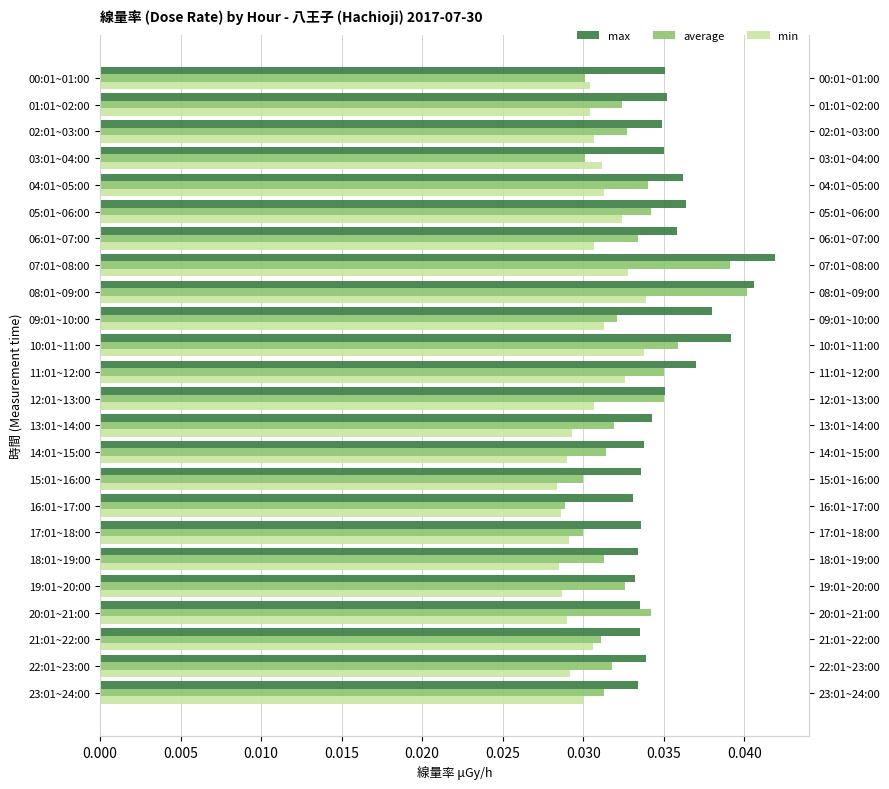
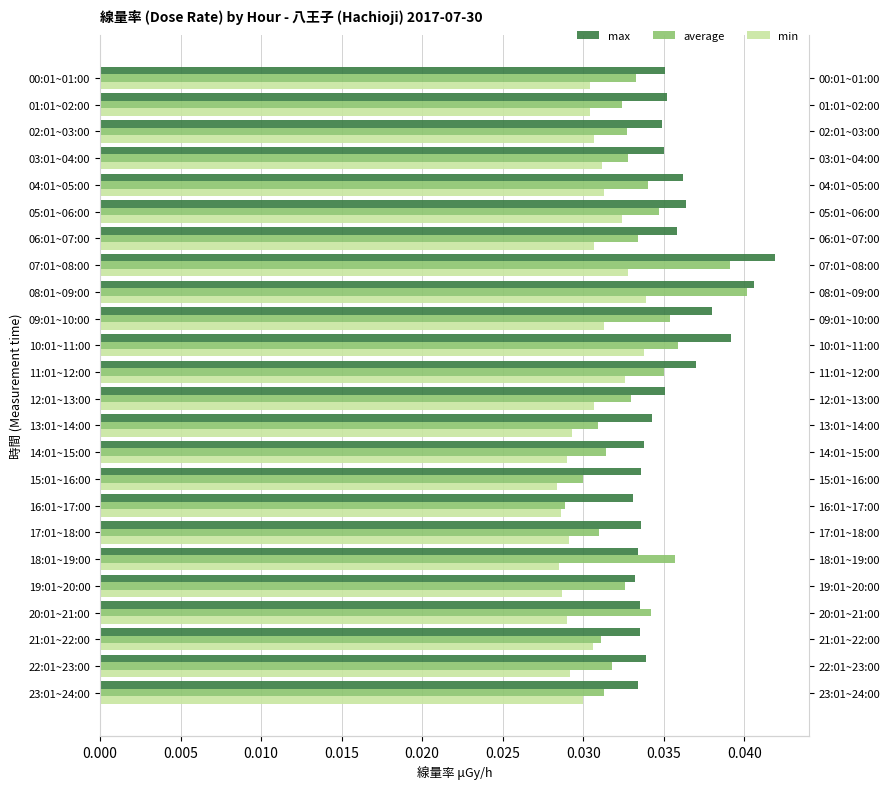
  {
    "average": {
-     "00:01~01:00": 0.0301,
+     "00:01~01:00": 0.0333,
      "01:01~02:00": 0.0324,
      "02:01~03:00": 0.0327,
-     "03:01~04:00": 0.0301,
+     "03:01~04:00": 0.0328,
      "04:01~05:00": 0.0340,
-     "05:01~06:00": 0.0342,
+     "05:01~06:00": 0.0347,
      "06:01~07:00": 0.0334,
      "07:01~08:00": 0.0391,
      "08:01~09:00": 0.0402,
-     "09:01~10:00": 0.0321,
+     "09:01~10:00": 0.0354,
      "10:01~11:00": 0.0359,
      "11:01~12:00": 0.0350,
-     "12:01~13:00": 0.035,
-     "13:01~14:00": 0.0319,
+     "12:01~13:00": 0.033,
+     "13:01~14:00": 0.0309,
      "14:01~15:00": 0.0314,
      "15:01~16:00": 0.0300,
      "16:01~17:00": 0.0289,
-     "17:01~18:00": 0.030,
-     "18:01~19:00": 0.0313,
+     "17:01~18:00": 0.031,
+     "18:01~19:00": 0.0357,
      "19:01~20:00": 0.0326,
      "20:01~21:00": 0.0342,
      "21:01~22:00": 0.0311,
      "22:01~23:00": 0.0318,
      "23:01~24:00": 0.0313
    }
  }
